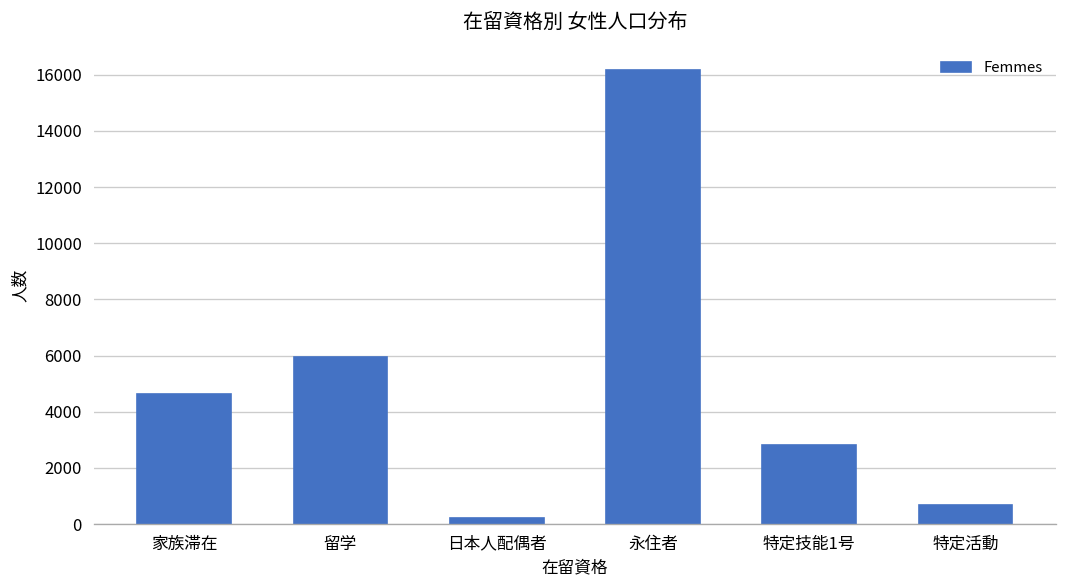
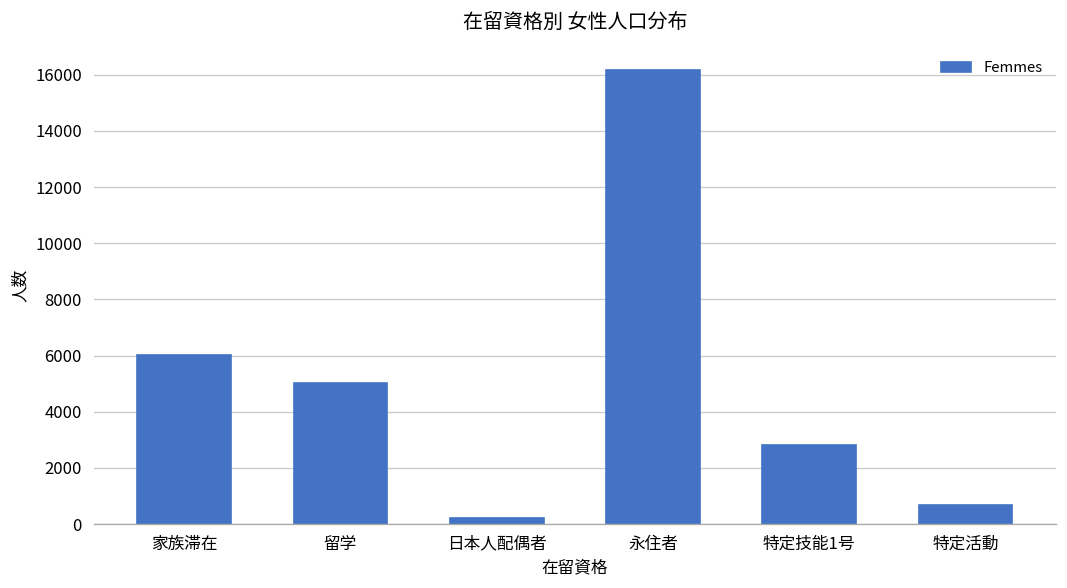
  {
-   "家族滞在": 4600,
-   "留学": 5900,
+   "家族滞在": 6000,
+   "留学": 5000,
    "日本人配偶者": 200,
    "永住者": 16200,
    "特定技能1号": 2800,
    "特定活動": 700
  }
